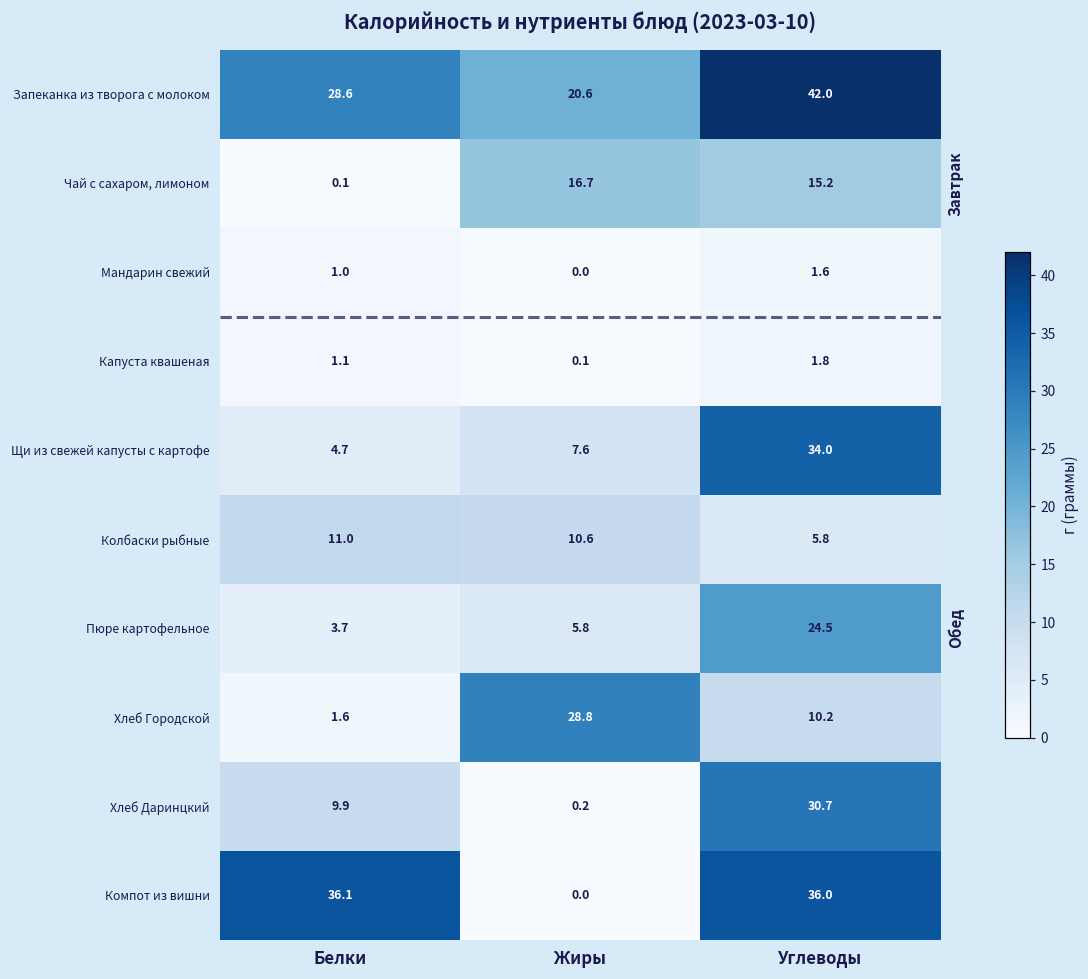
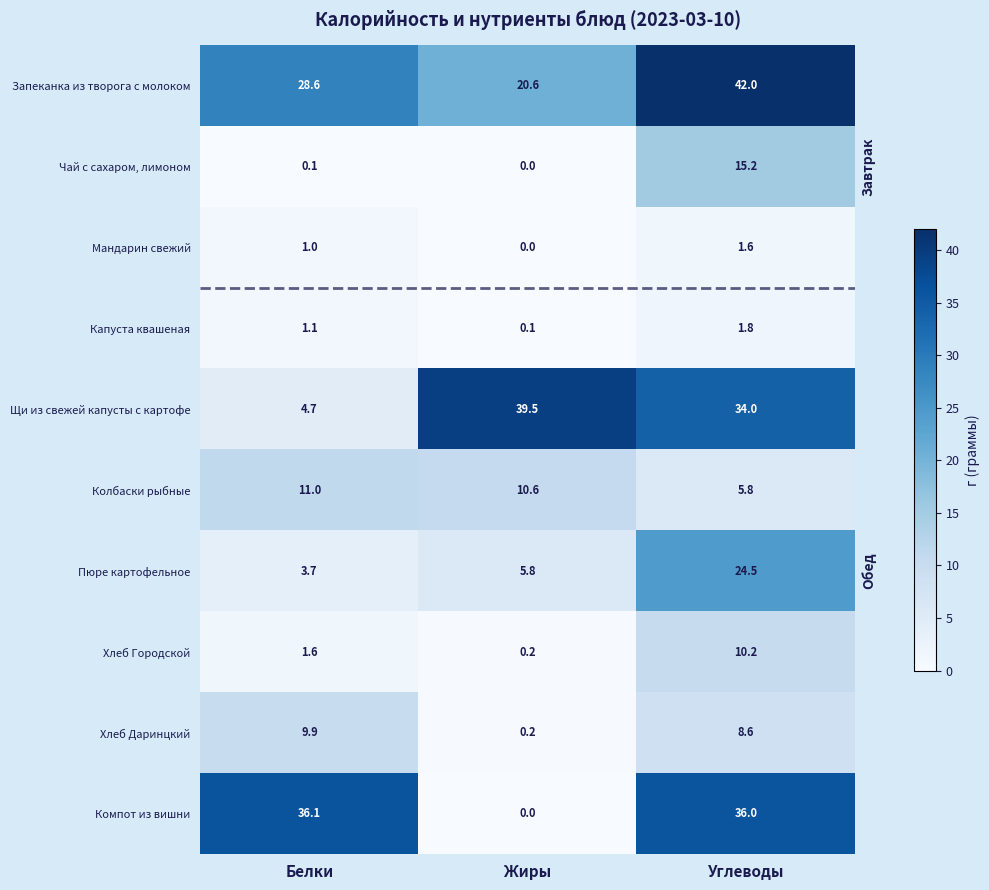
  {
    "Запеканка из творога с молоком": {
      "Белки": 28.6,
      "Жиры": 20.6,
      "Углеводы": 42.0
    },
    "Чай с сахаром, лимоном": {
      "Белки": 0.1,
-     "Жиры": 16.7,
+     "Жиры": 0.0,
      "Углеводы": 15.2
    },
    "Мандарин свежий": {
      "Белки": 1.0,
      "Жиры": 0.0,
      "Углеводы": 1.6
    },
    "Капуста квашеная": {
      "Белки": 1.1,
      "Жиры": 0.1,
      "Углеводы": 1.8
    },
    "Щи из свежей капусты с картофе": {
      "Белки": 4.7,
-     "Жиры": 7.6,
+     "Жиры": 39.5,
      "Углеводы": 34.0
    },
    "Колбаски рыбные": {
      "Белки": 11.0,
      "Жиры": 10.6,
      "Углеводы": 5.8
    },
    "Пюре картофельное": {
      "Белки": 3.7,
      "Жиры": 5.8,
      "Углеводы": 24.5
    },
    "Хлеб Городской": {
      "Белки": 1.6,
-     "Жиры": 28.8,
+     "Жиры": 0.2,
      "Углеводы": 10.2
    },
    "Хлеб Даринцкий": {
      "Белки": 9.9,
      "Жиры": 0.2,
-     "Углеводы": 30.7
+     "Углеводы": 8.6
    },
    "Компот из вишни": {
      "Белки": 36.1,
      "Жиры": 0.0,
      "Углеводы": 36.0
    }
  }
